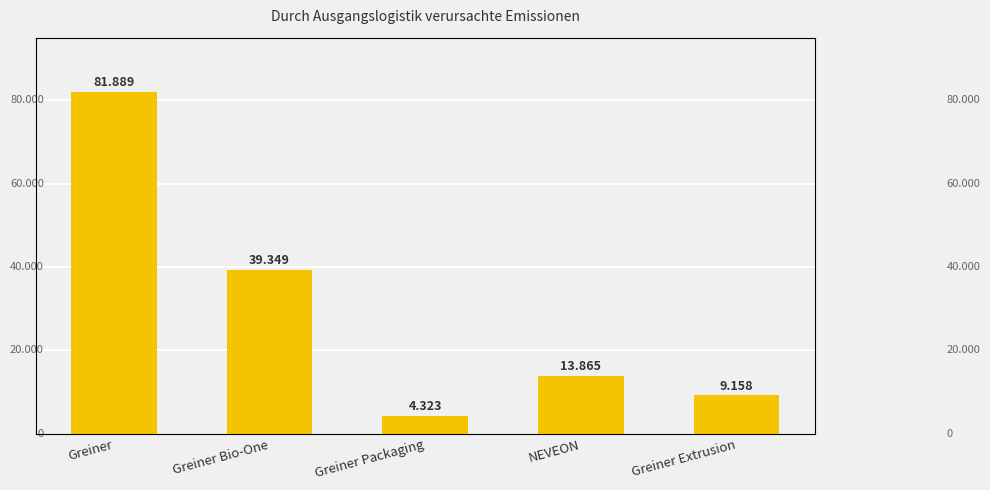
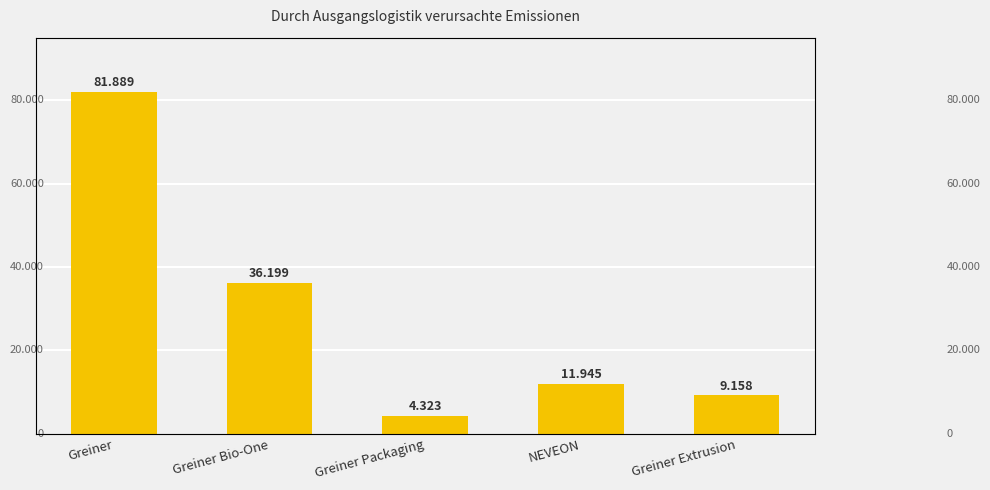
  {
-   "Greiner Bio-One": 39.349,
-   "NEVEON": 13.865
+   "Greiner Bio-One": 36.199,
+   "NEVEON": 11.945
  }
